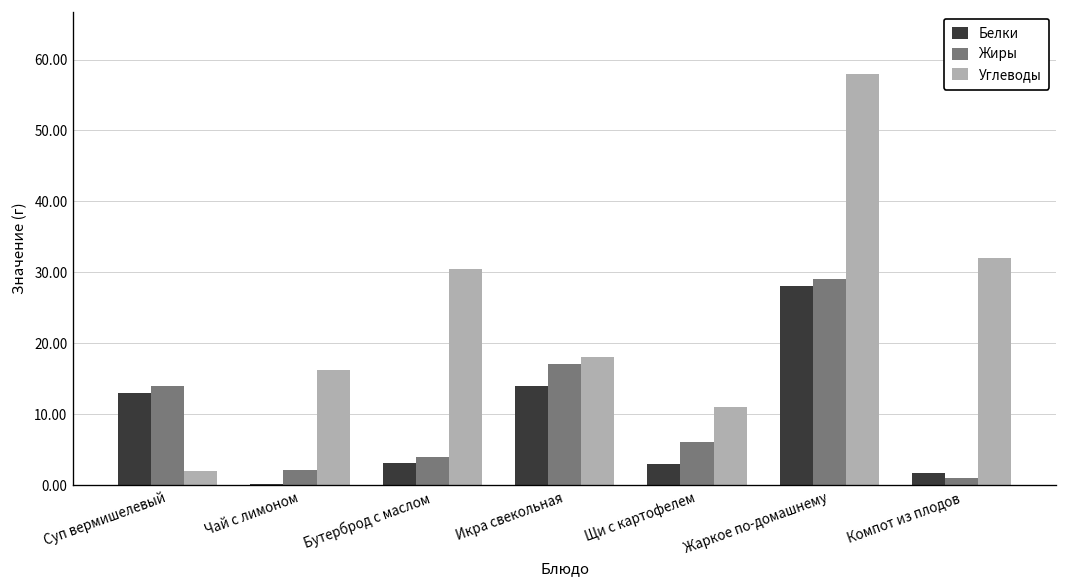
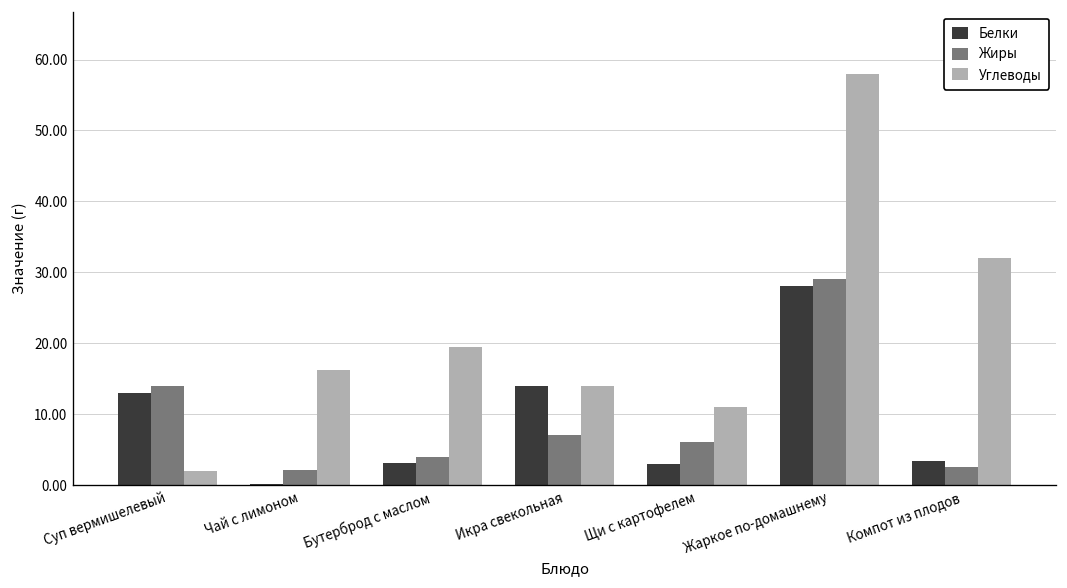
  {
    "Белки": {
      "Суп вермишелевый": 13,
      "Бутерброд с маслом": 3,
      "Икра свекольная": 14,
      "Щи с картофелем": 3,
      "Жаркое по-домашнему": 28,
-     "Компот из плодов": 2
+     "Компот из плодов": 3
    },
    "Жиры": {
      "Суп вермишелевый": 14,
      "Чай с лимоном": 2,
      "Бутерброд с маслом": 4,
-     "Икра свекольная": 17,
+     "Икра свекольная": 7,
      "Щи с картофелем": 6,
      "Жаркое по-домашнему": 29,
-     "Компот из плодов": 1
+     "Компот из плодов": 3
    },
    "Углеводы": {
      "Суп вермишелевый": 2,
      "Чай с лимоном": 16,
-     "Бутерброд с маслом": 30,
-     "Икра свекольная": 18,
+     "Бутерброд с маслом": 20,
+     "Икра свекольная": 14,
      "Щи с картофелем": 11,
      "Жаркое по-домашнему": 58,
      "Компот из плодов": 32
    }
  }
